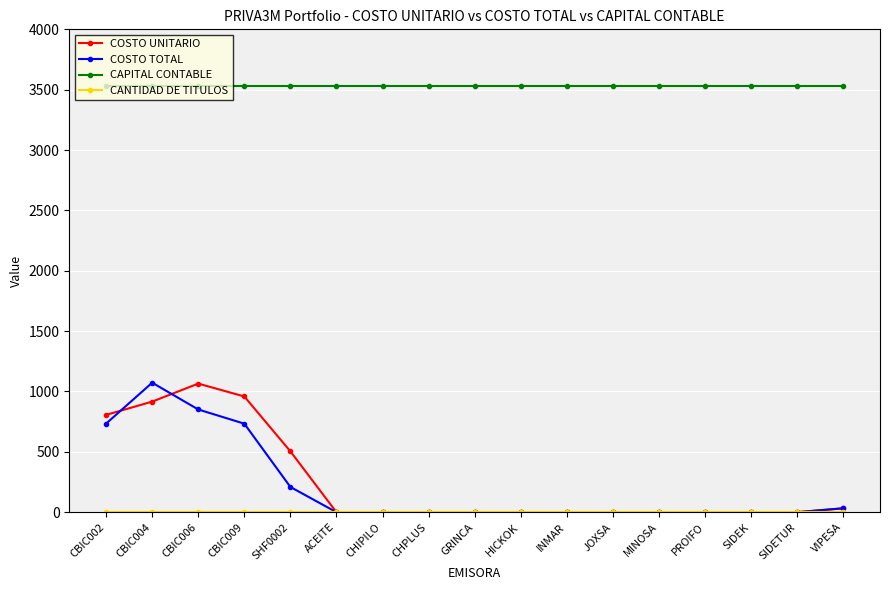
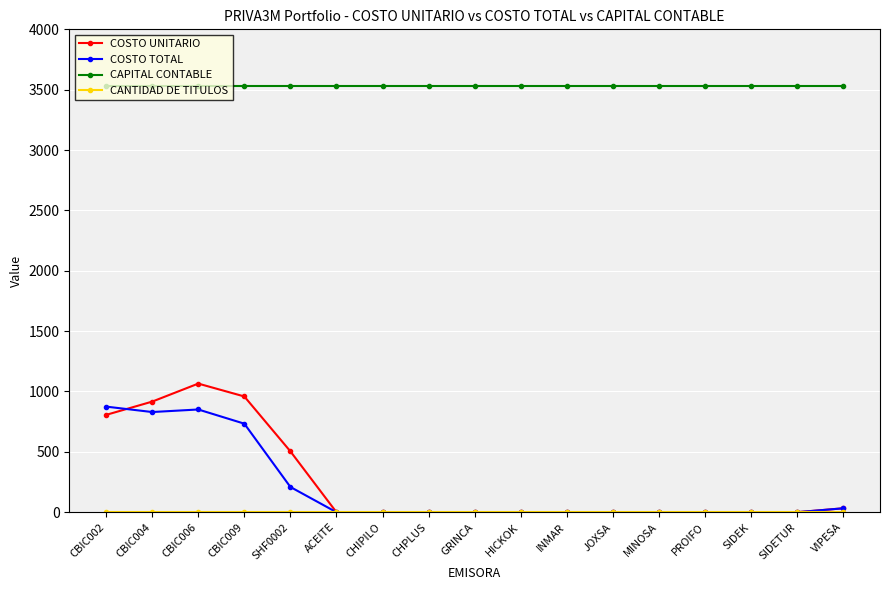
  {
    "COSTO UNITARIO": {
      "CBIC002": 810,
      "CBIC004": 920,
      "CBIC006": 1070,
      "CBIC009": 960,
      "SHF0002": 500
    },
    "COSTO TOTAL": {
-     "CBIC002": 730,
-     "CBIC004": 1070,
+     "CBIC002": 870,
+     "CBIC004": 830,
      "CBIC006": 850,
      "CBIC009": 730,
      "SHF0002": 210
    },
    "CAPITAL CONTABLE": {
      "CBIC009": 3530,
      "SHF0002": 3530,
      "ACEITE": 3530,
      "CHIPILO": 3530,
      "CHPLUS": 3530,
      "GRINCA": 3530,
      "HICKOK": 3530,
      "INMAR": 3530,
      "JOXSA": 3530,
      "MINOSA": 3530,
      "PROIFO": 3530,
      "SIDEK": 3530,
      "SIDETUR": 3530,
      "VIPESA": 3530
    },
    "CANTIDAD DE TITULOS": {
      "CBIC002": 0,
      "CBIC004": 0,
      "CBIC006": 0,
      "CBIC009": 0,
      "SHF0002": 0,
      "VIPESA": 0
    }
  }
